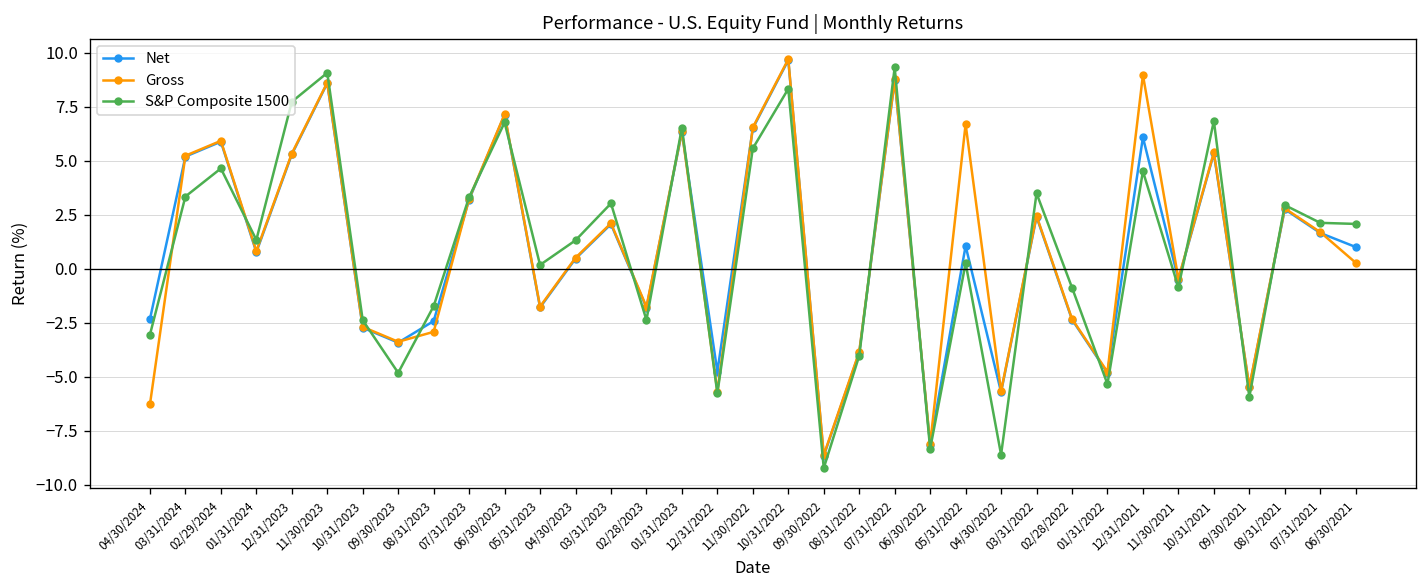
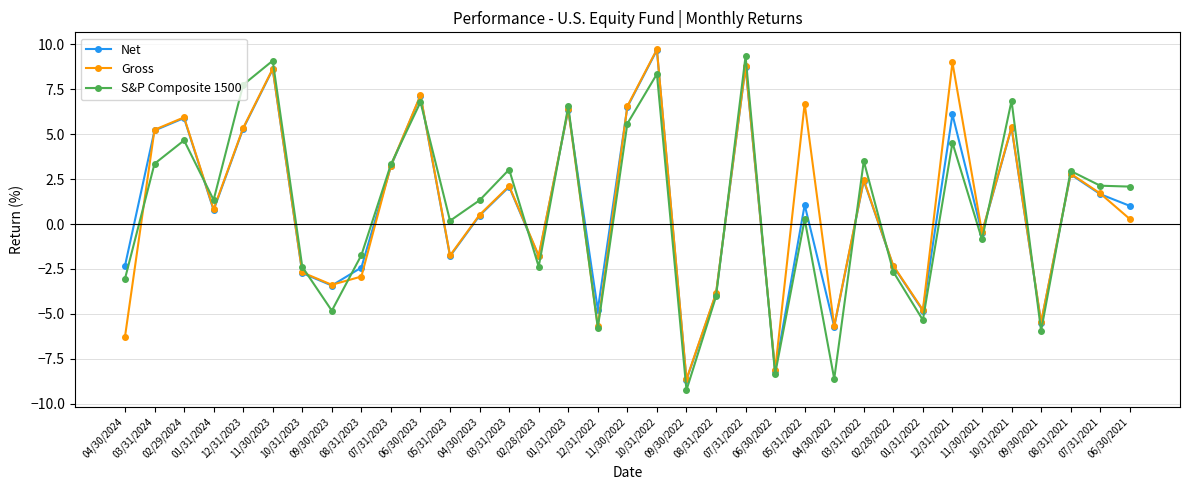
  {
    "Net": {
      "04/30/2024": -2.3,
      "08/31/2023": -2.4,
      "12/31/2022": -4.8,
      "05/31/2022": 1.1,
      "12/31/2021": 6.1,
      "06/30/2021": 1.0
    },
    "Gross": {
      "04/30/2024": -6.3,
      "08/31/2023": -2.9,
      "05/31/2022": 6.7,
      "12/31/2021": 9.0,
      "06/30/2021": 0.3
    },
    "S&P Composite 1500": {
      "04/30/2024": -3.1,
      "03/31/2024": 3.4,
      "02/29/2024": 4.7,
      "01/31/2024": 1.3,
      "11/30/2023": 9.1,
      "10/31/2023": -2.4,
      "09/30/2023": -4.8,
      "08/31/2023": -1.7,
      "06/30/2023": 6.8,
      "05/31/2023": 0.2,
      "04/30/2023": 1.3,
      "03/31/2023": 3.0,
      "02/28/2023": -2.4,
      "01/31/2023": 6.5,
      "11/30/2022": 5.6,
      "10/31/2022": 8.3,
      "09/30/2022": -9.2,
      "07/31/2022": 9.3,
      "06/30/2022": -8.3,
      "05/31/2022": 0.3,
      "04/30/2022": -8.6,
      "03/31/2022": 3.5,
-     "02/28/2022": -0.9,
+     "02/28/2022": -2.7,
      "01/31/2022": -5.3,
      "12/31/2021": 4.5,
      "11/30/2021": -0.9,
      "10/31/2021": 6.9,
      "09/30/2021": -5.9,
      "08/31/2021": 3.0,
      "07/31/2021": 2.1,
      "06/30/2021": 2.1
    }
  }
